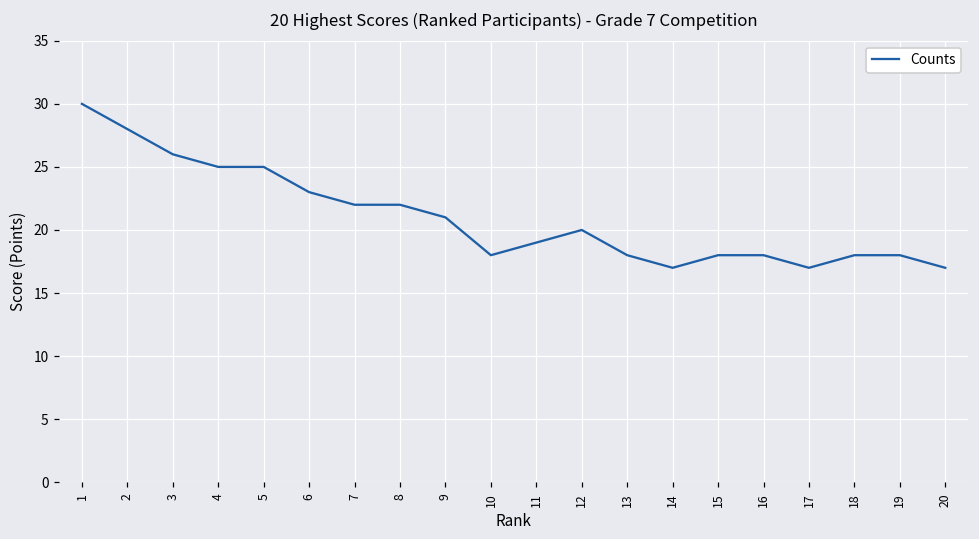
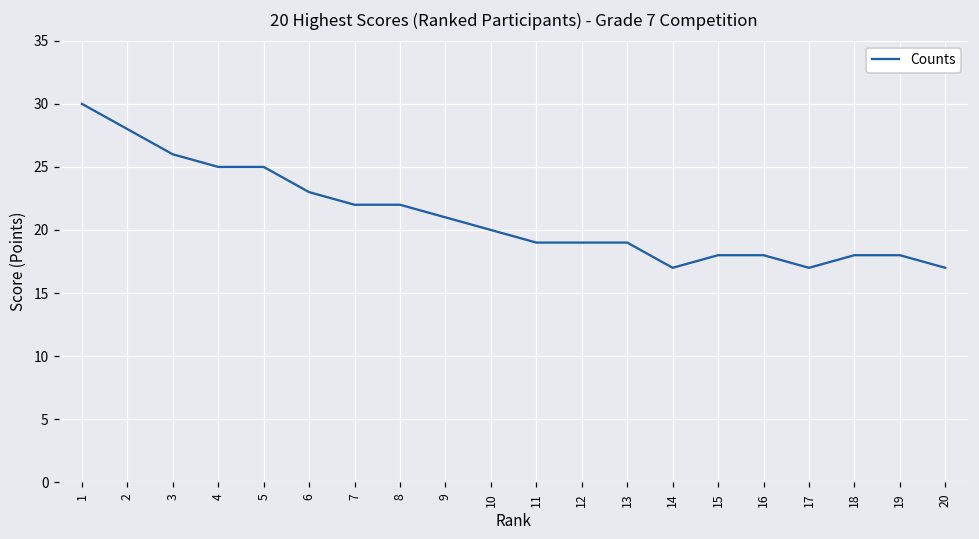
  {
    "1": 30,
    "2": 28,
    "3": 26,
    "4": 25,
    "5": 25,
    "6": 23,
    "7": 22,
    "8": 22,
    "9": 21,
-   "10": 18,
+   "10": 20,
    "11": 19,
-   "12": 20,
-   "13": 18,
+   "12": 19,
+   "13": 19,
    "14": 17,
    "15": 18,
    "16": 18,
    "17": 17,
    "18": 18,
    "19": 18,
    "20": 17
  }
